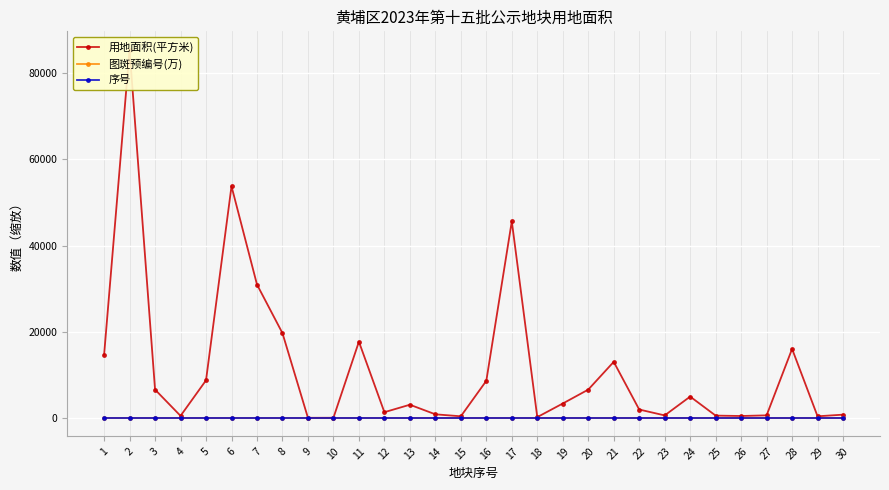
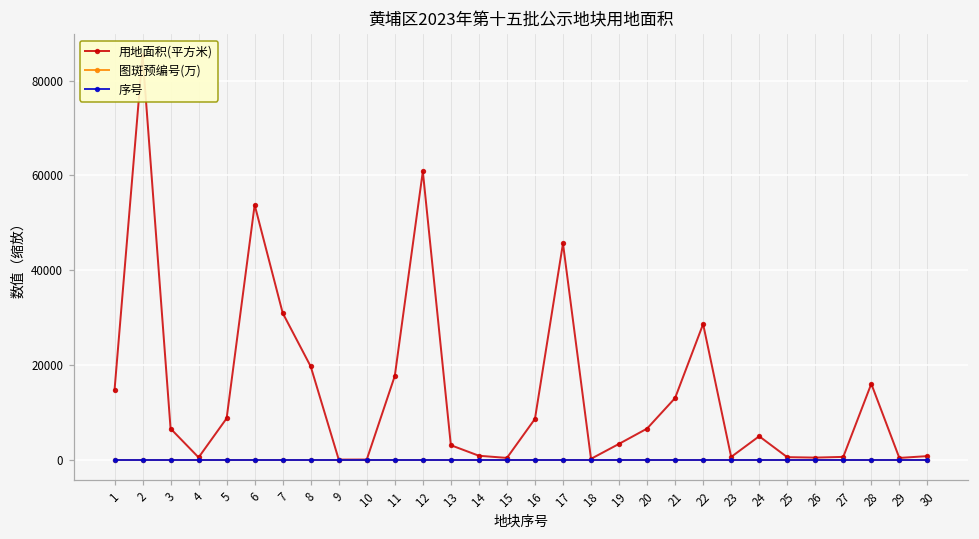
  {
    "用地面积(平方米)": {
      "1": 15000,
      "3": 7000,
      "5": 9000,
      "6": 54000,
      "7": 31000,
      "8": 20000,
      "11": 18000,
-     "12": 1000,
+     "12": 61000,
      "13": 3000,
      "14": 1000,
      "16": 9000,
      "17": 46000,
      "19": 3000,
      "20": 7000,
      "21": 13000,
-     "22": 2000,
+     "22": 29000,
      "24": 5000,
      "28": 16000,
      "30": 1000
    },
    "序号": {
      "1": 0,
      "2": 0,
      "3": 0,
      "5": 0,
      "6": 0,
      "7": 0,
      "8": 0,
      "11": 0,
      "12": 0,
      "13": 0,
      "14": 0,
      "16": 0,
      "17": 0,
      "19": 0,
      "20": 0,
      "21": 0,
      "22": 0,
      "24": 0,
      "28": 0,
      "30": 0
    }
  }
